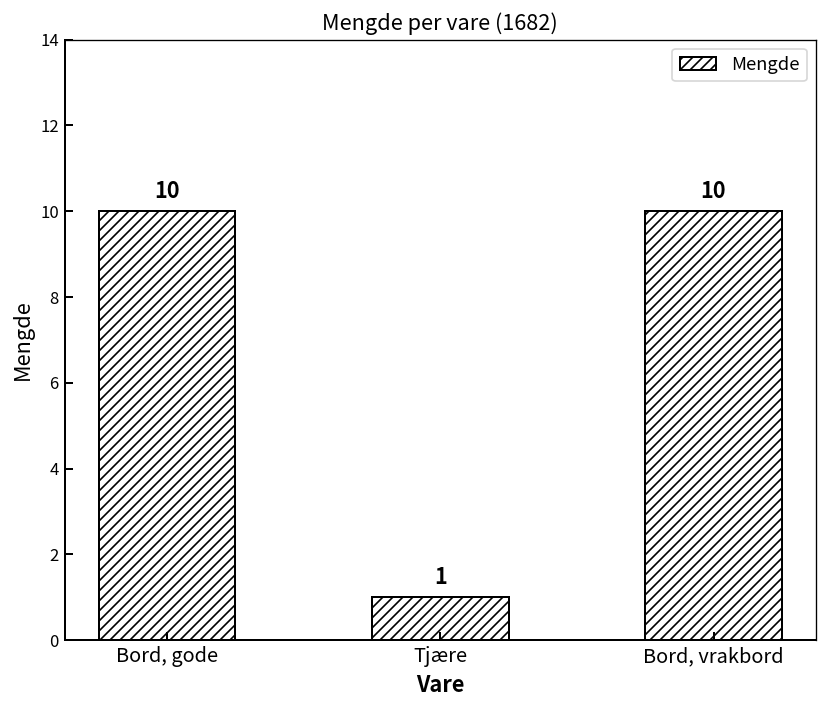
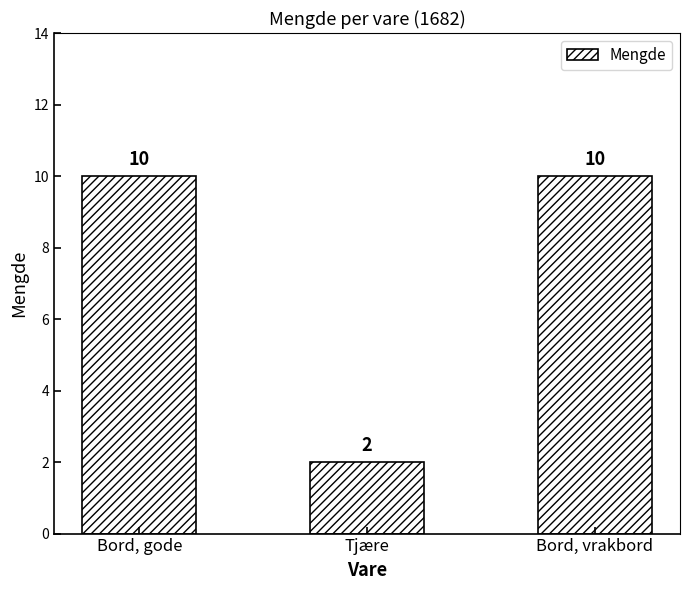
  {
    "Bord, gode": 10,
-   "Tjære": 1,
+   "Tjære": 2,
    "Bord, vrakbord": 10
  }
